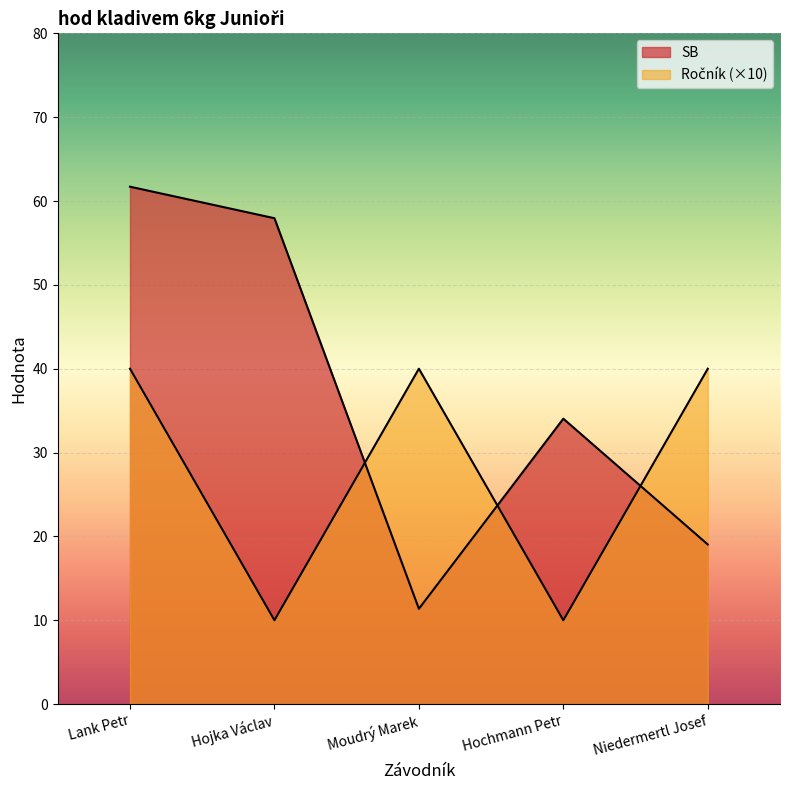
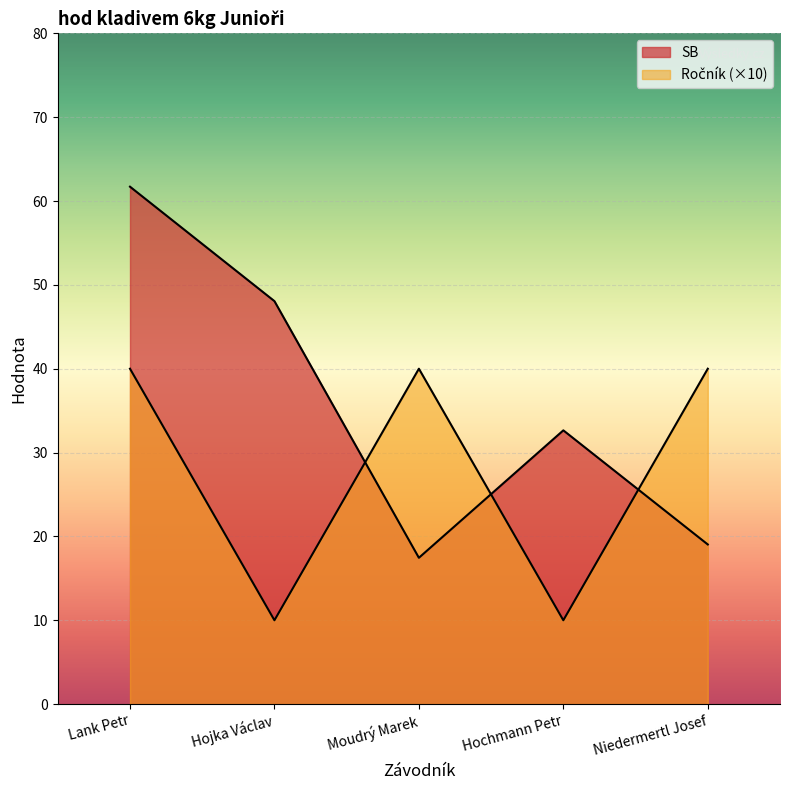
  {
    "SB": {
      "Lank Petr": 62,
-     "Hojka Václav": 58,
-     "Moudrý Marek": 11,
-     "Hochmann Petr": 34,
+     "Hojka Václav": 48,
+     "Moudrý Marek": 17,
+     "Hochmann Petr": 33,
      "Niedermertl Josef": 19
    },
    "Ročník (×10)": {
      "Lank Petr": 40,
      "Hojka Václav": 10,
      "Moudrý Marek": 40,
      "Hochmann Petr": 10,
      "Niedermertl Josef": 40
    }
  }
